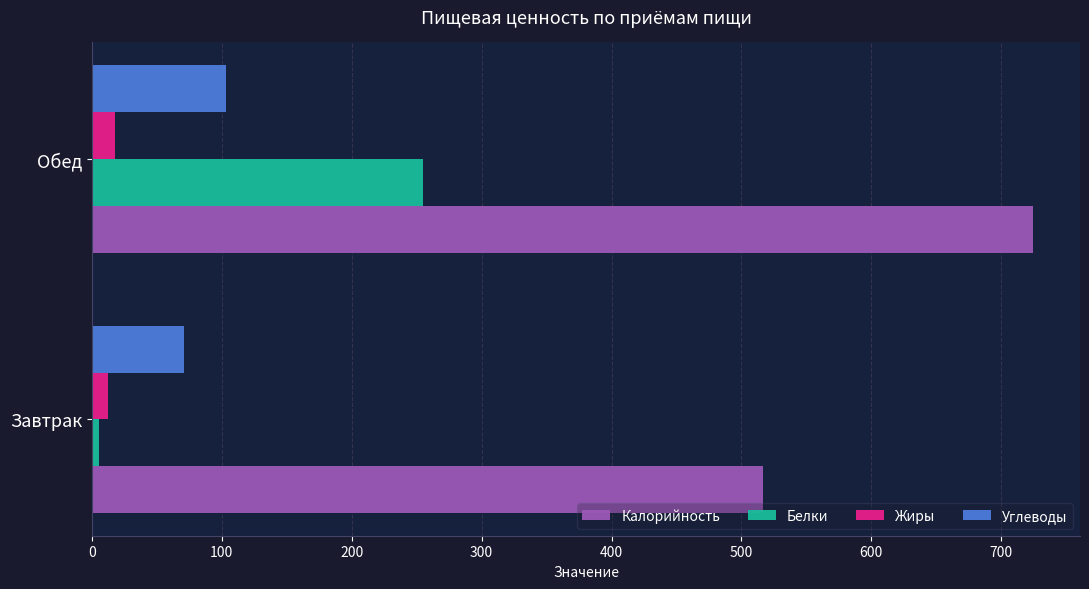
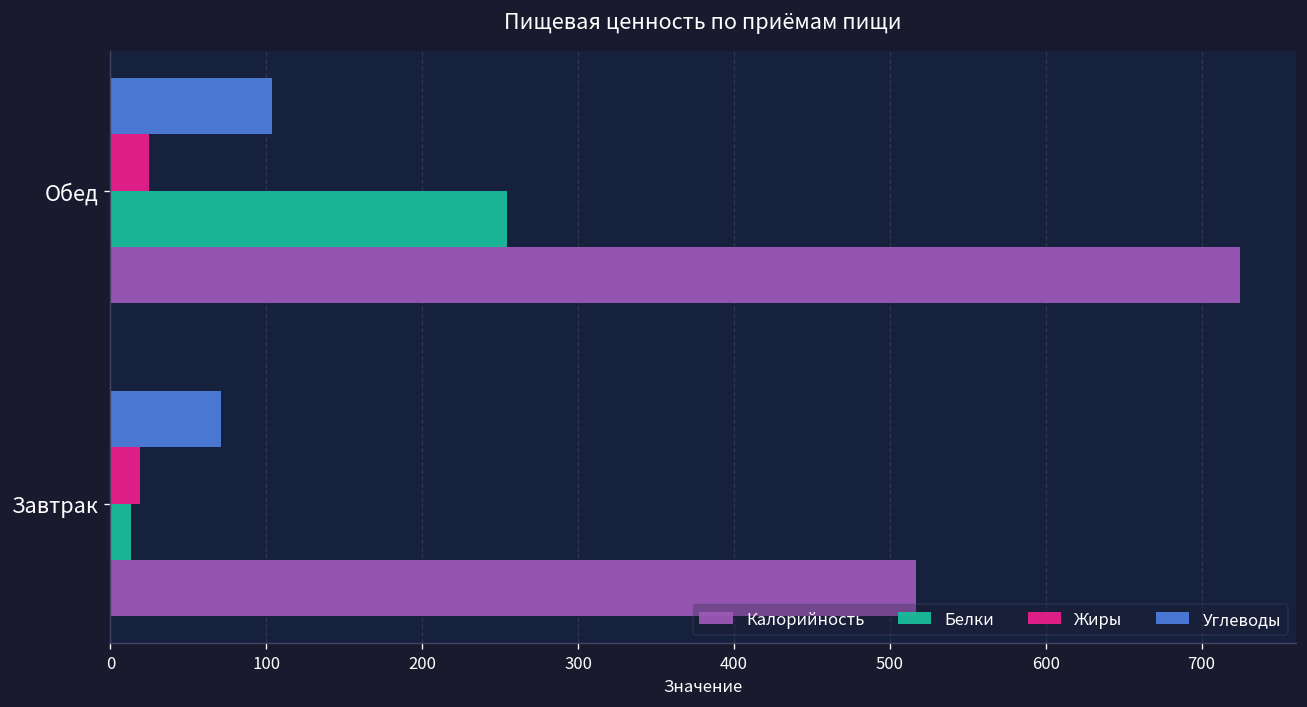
  {
    "Калорийность": {
      "Обед": 724,
      "Завтрак": 517
    },
    "Белки": {
      "Обед": 255,
-     "Завтрак": 5
+     "Завтрак": 13
    },
    "Жиры": {
-     "Обед": 18,
-     "Завтрак": 12
+     "Обед": 25,
+     "Завтрак": 19
    },
    "Углеводы": {
      "Обед": 103,
      "Завтрак": 71
    }
  }
